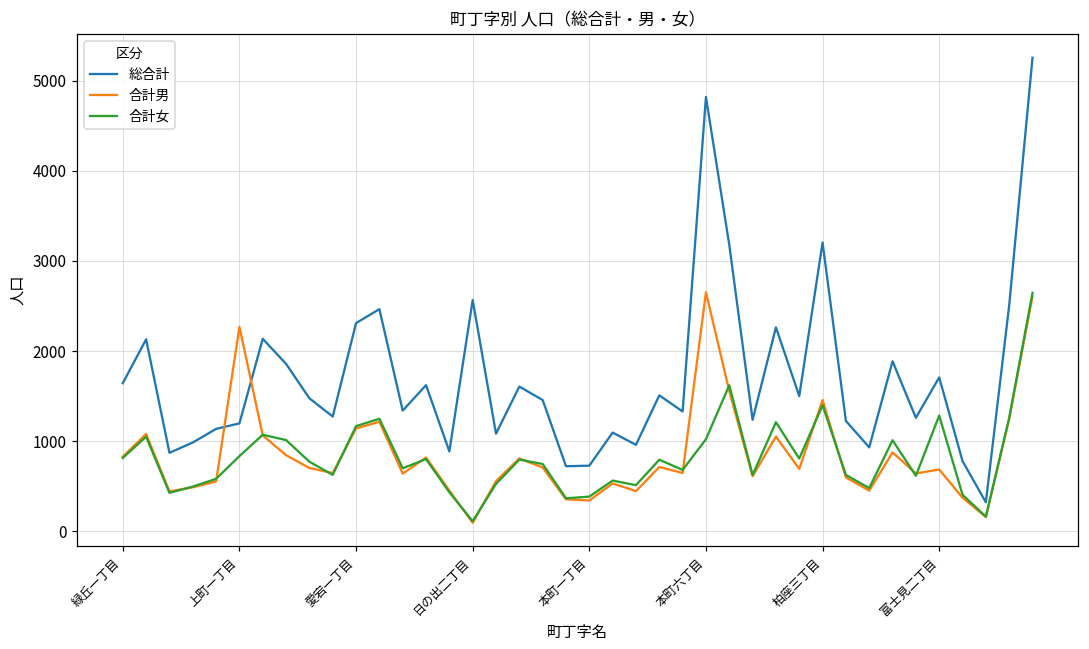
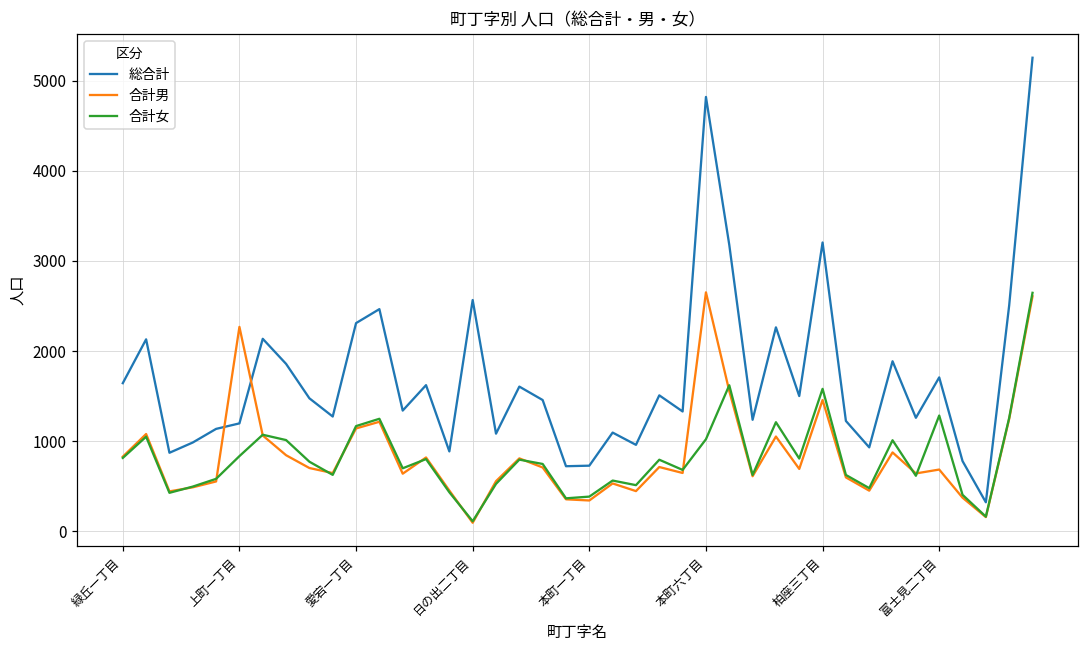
  {
    "総合計": {
      "緑丘一丁目": 1600,
      "上町一丁目": 1200,
      "愛宕一丁目": 2300,
      "日の出二丁目": 2600,
      "本町一丁目": 700,
      "本町六丁目": 4800,
      "柏座三丁目": 3200,
      "富士見二丁目": 1700
    },
    "合計男": {
      "上町一丁目": 2300,
      "本町一丁目": 300,
      "本町六丁目": 2700,
      "柏座三丁目": 1500,
      "富士見二丁目": 700
    },
    "合計女": {
      "上町一丁目": 800,
      "本町一丁目": 400,
      "本町六丁目": 1000,
-     "柏座三丁目": 1400,
+     "柏座三丁目": 1600,
      "富士見二丁目": 1300
    }
  }
